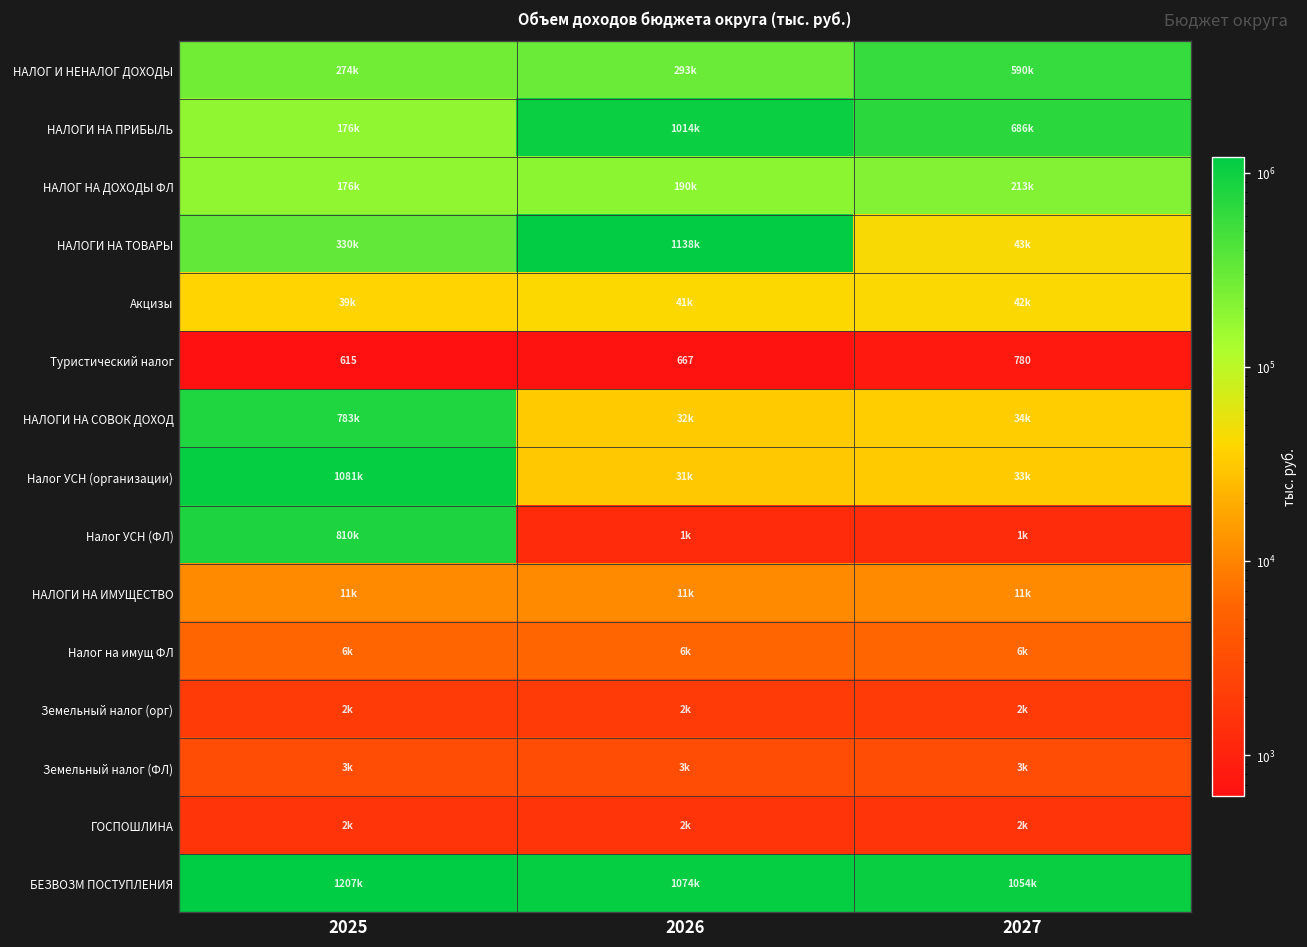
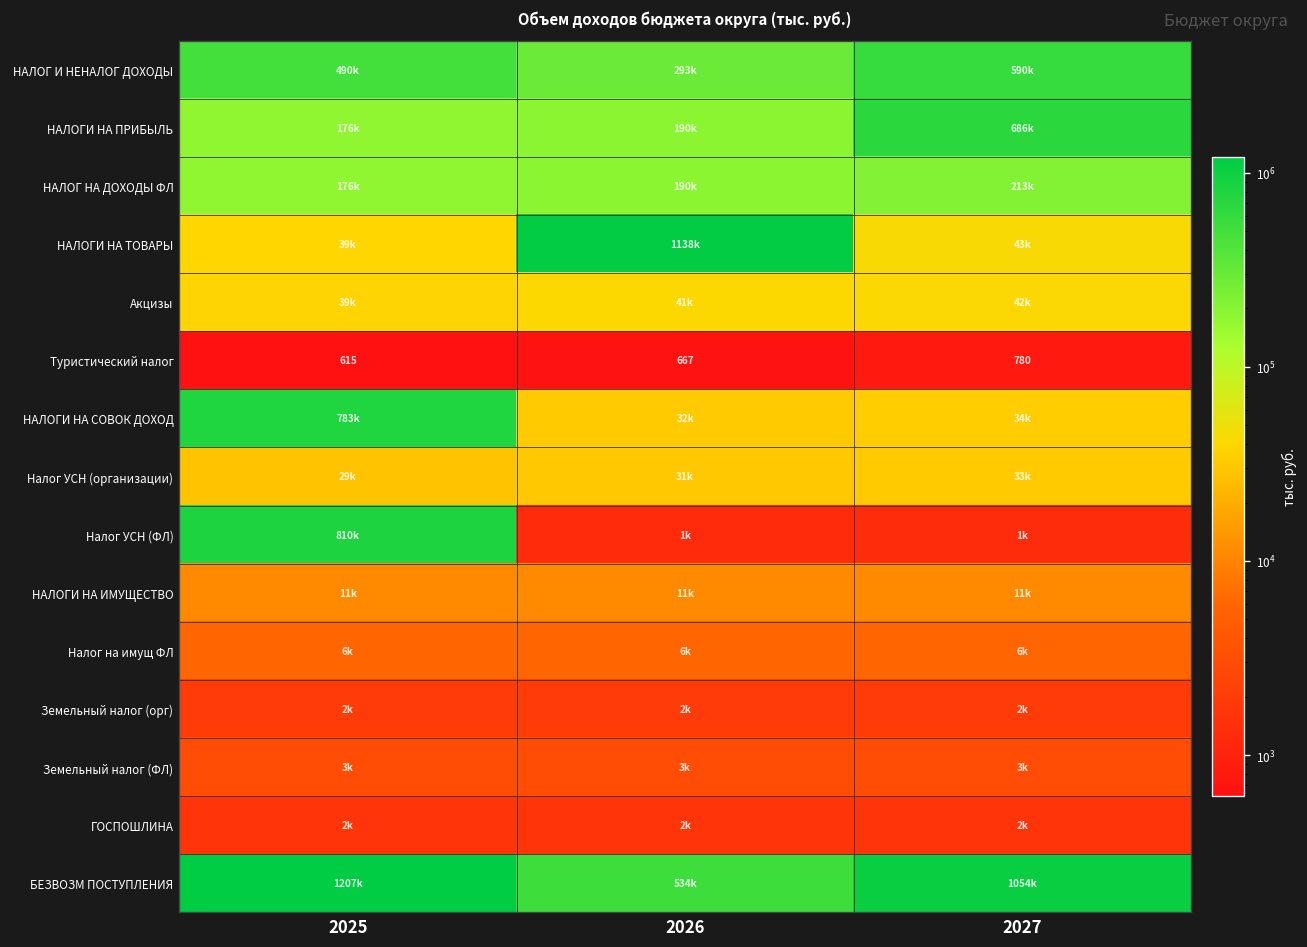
  {
    "НАЛОГ И НЕНАЛОГ ДОХОДЫ": {
-     "2025": "274k",
+     "2025": "490k",
      "2026": "293k",
      "2027": "590k"
    },
    "НАЛОГИ НА ПРИБЫЛЬ": {
      "2025": "176k",
-     "2026": "1014k",
+     "2026": "190k",
      "2027": "686k"
    },
    "НАЛОГ НА ДОХОДЫ ФЛ": {
      "2025": "176k",
      "2026": "190k",
      "2027": "213k"
    },
    "НАЛОГИ НА ТОВАРЫ": {
-     "2025": "330k",
+     "2025": "39k",
      "2026": "1138k",
      "2027": "43k"
    },
    "Акцизы": {
      "2025": "39k",
      "2026": "41k",
      "2027": "42k"
    },
    "Туристический налог": {
      "2025": "615",
      "2026": "667",
      "2027": "780"
    },
    "НАЛОГИ НА СОВОК ДОХОД": {
      "2025": "783k",
      "2026": "32k",
      "2027": "34k"
    },
    "Налог УСН (организации)": {
-     "2025": "1081k",
+     "2025": "29k",
      "2026": "31k",
      "2027": "33k"
    },
    "Налог УСН (ФЛ)": {
      "2025": "810k",
      "2026": "1k",
      "2027": "1k"
    },
    "НАЛОГИ НА ИМУЩЕСТВО": {
      "2025": "11k",
      "2026": "11k",
      "2027": "11k"
    },
    "Налог на имущ ФЛ": {
      "2025": "6k",
      "2026": "6k",
      "2027": "6k"
    },
    "Земельный налог (орг)": {
      "2025": "2k",
      "2026": "2k",
      "2027": "2k"
    },
    "Земельный налог (ФЛ)": {
      "2025": "3k",
      "2026": "3k",
      "2027": "3k"
    },
    "ГОСПОШЛИНА": {
      "2025": "2k",
      "2026": "2k",
      "2027": "2k"
    },
    "БЕЗВОЗМ ПОСТУПЛЕНИЯ": {
      "2025": "1207k",
-     "2026": "1074k",
+     "2026": "534k",
      "2027": "1054k"
    }
  }
